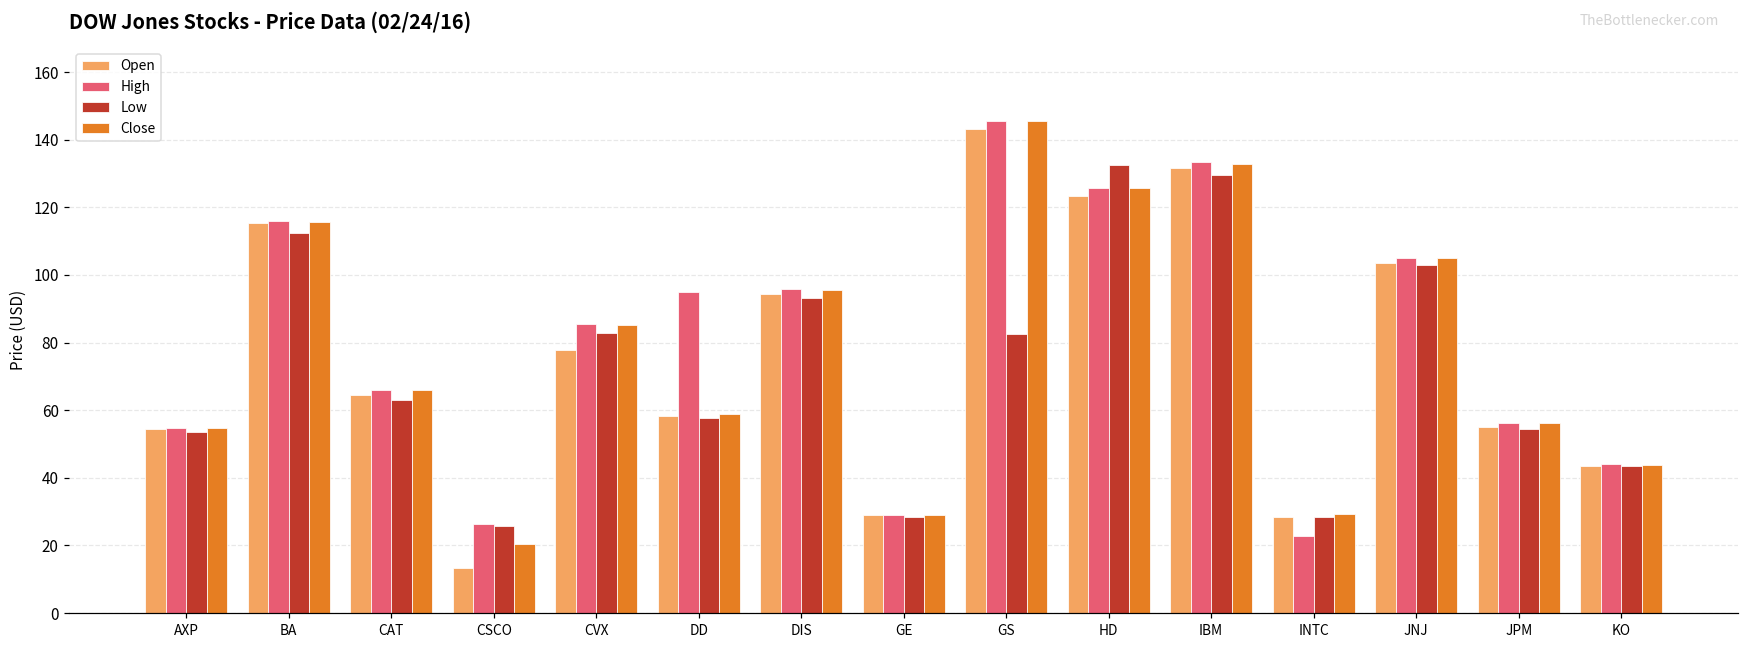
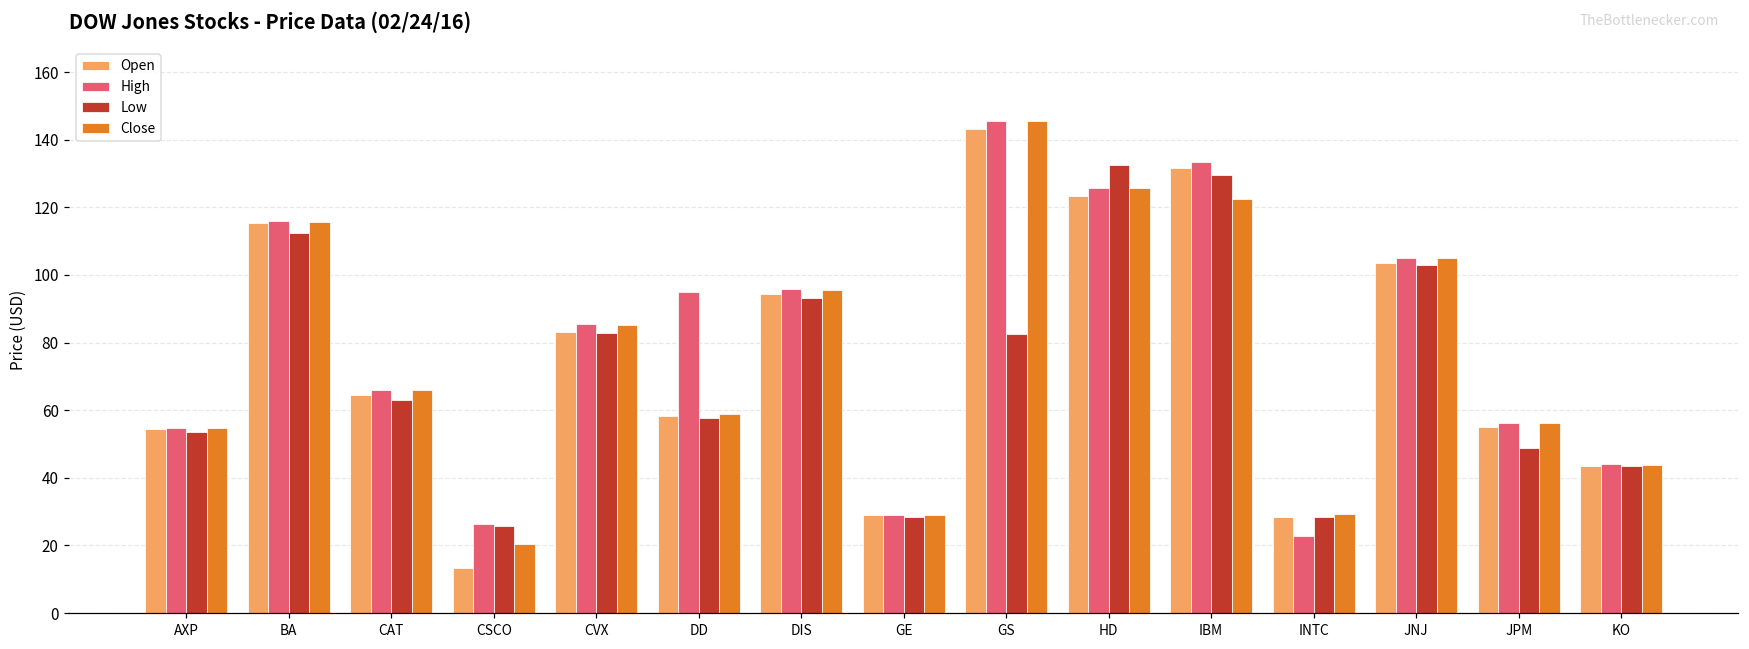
  {
    "Open": {
      "AXP": 54,
      "BA": 115,
      "CAT": 65,
      "CSCO": 13,
-     "CVX": 78,
+     "CVX": 83,
      "DD": 58,
      "DIS": 94,
      "GE": 29,
      "GS": 143,
      "HD": 123,
      "IBM": 132,
      "INTC": 29,
      "JNJ": 103,
      "JPM": 55,
      "KO": 44
    },
    "High": {
      "AXP": 55,
      "BA": 116,
      "CAT": 66,
      "CSCO": 26,
      "CVX": 85,
      "DD": 95,
      "DIS": 96,
      "GE": 29,
      "GS": 146,
      "HD": 126,
      "IBM": 133,
      "INTC": 23,
      "JNJ": 105,
      "JPM": 56,
      "KO": 44
    },
    "Low": {
      "AXP": 54,
      "BA": 113,
      "CAT": 63,
      "CSCO": 26,
      "CVX": 83,
      "DD": 58,
      "DIS": 93,
      "GE": 28,
      "GS": 82,
      "HD": 132,
      "IBM": 130,
      "INTC": 28,
      "JNJ": 103,
-     "JPM": 54,
+     "JPM": 49,
      "KO": 43
    },
    "Close": {
      "AXP": 55,
      "BA": 116,
      "CAT": 66,
      "CSCO": 20,
      "CVX": 85,
      "DD": 59,
      "DIS": 95,
      "GE": 29,
      "GS": 146,
      "HD": 126,
-     "IBM": 133,
+     "IBM": 123,
      "INTC": 29,
      "JNJ": 105,
      "JPM": 56,
      "KO": 44
    }
  }
